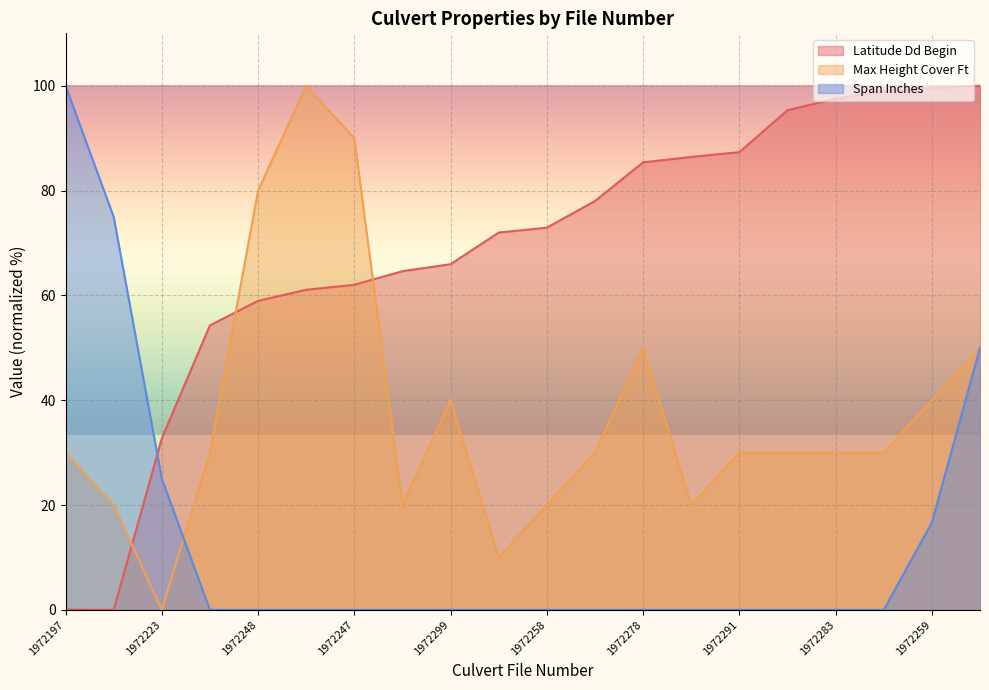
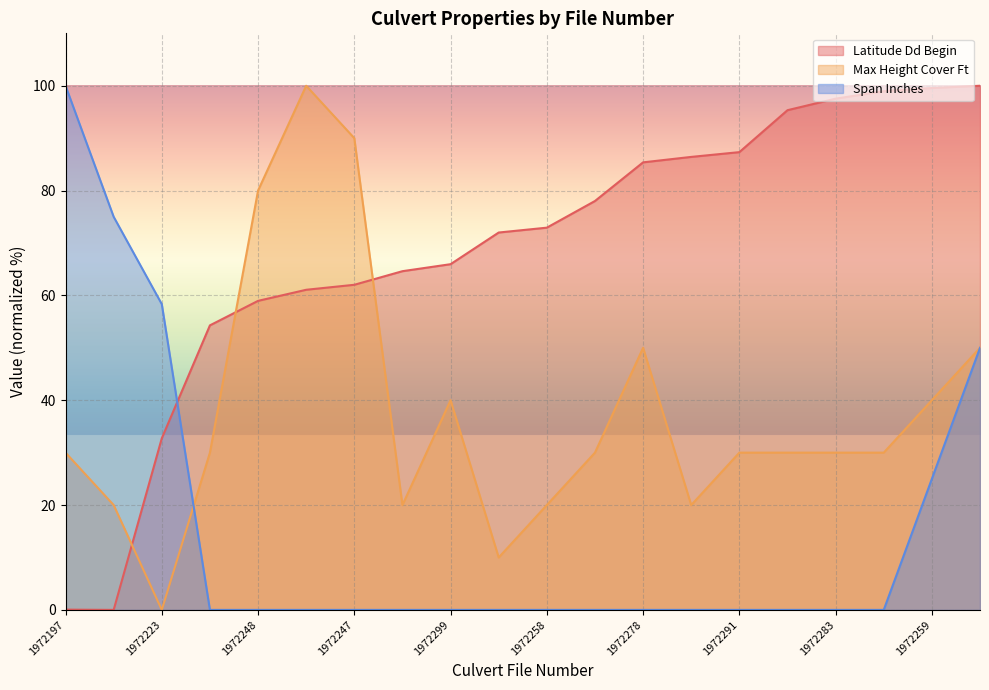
  {
    "Span Inches": {
      "1972197": 100,
-     "1972223": 25,
+     "1972223": 58,
      "1972248": 0,
      "1972247": 0,
      "1972299": 0,
      "1972258": 0,
      "1972278": 0,
      "1972291": 0,
      "1972283": 0,
-     "1972259": 17
+     "1972259": 25
    }
  }
